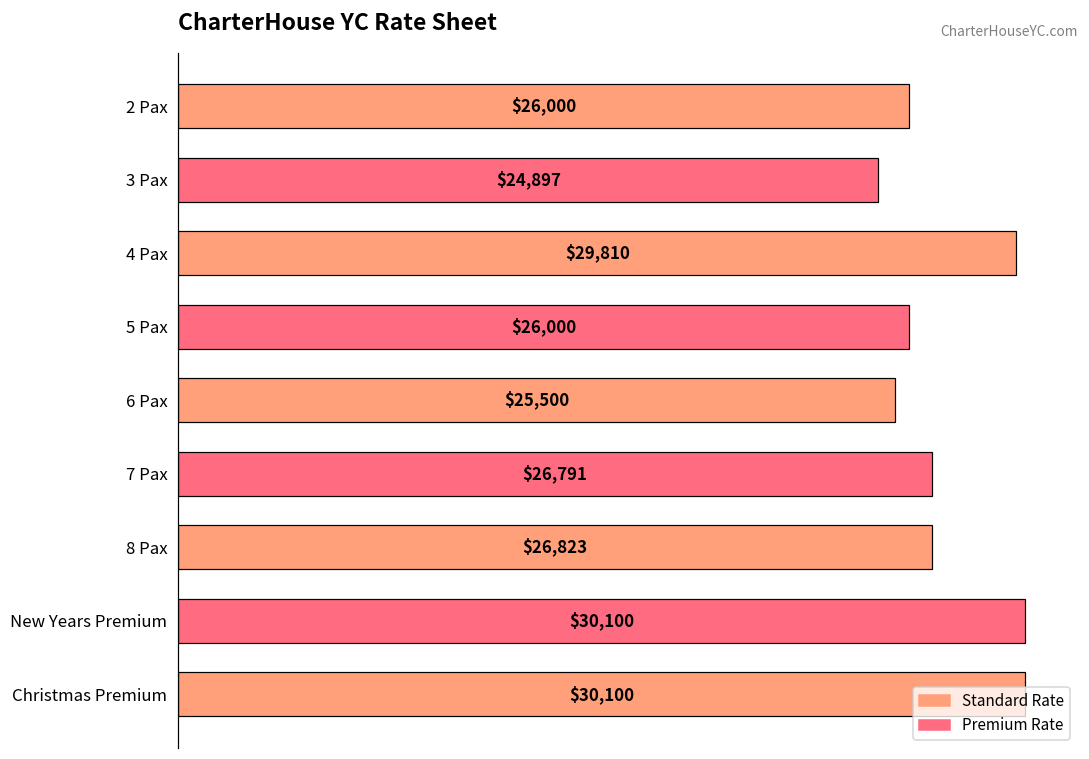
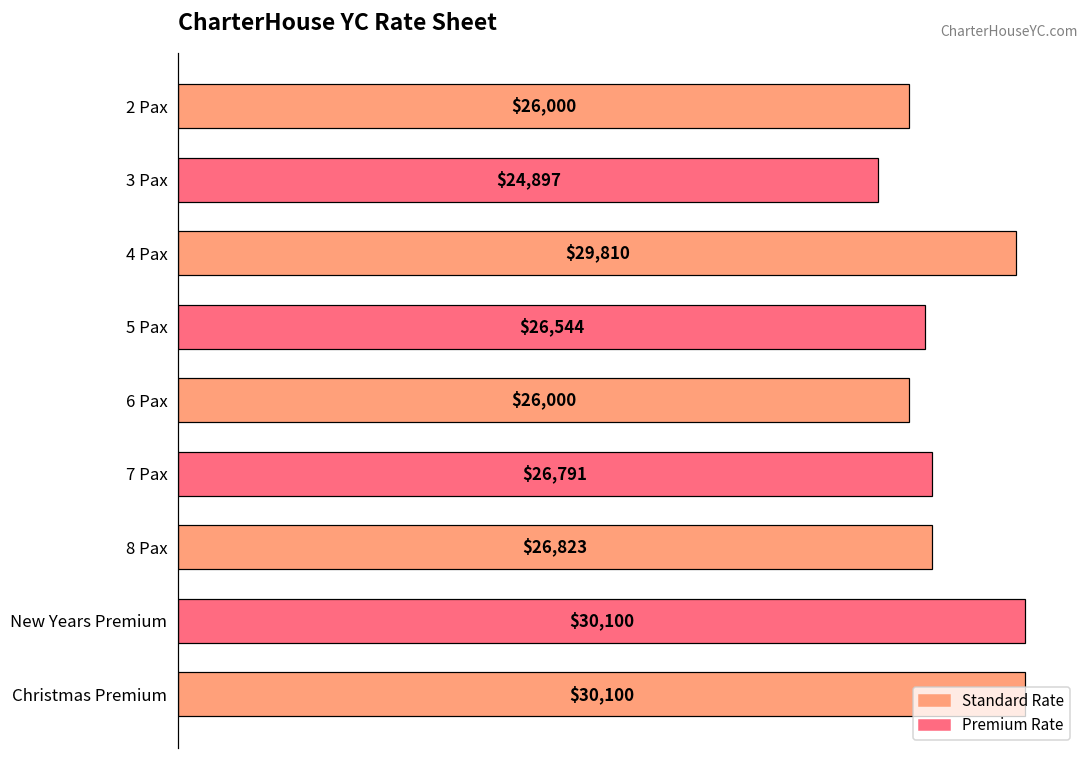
  {
    "2 Pax": "$26,000",
    "3 Pax": "$24,897",
    "4 Pax": "$29,810",
-   "5 Pax": "$26,000",
-   "6 Pax": "$25,500",
+   "5 Pax": "$26,544",
+   "6 Pax": "$26,000",
    "7 Pax": "$26,791",
    "8 Pax": "$26,823",
    "New Years Premium": "$30,100"
  }
